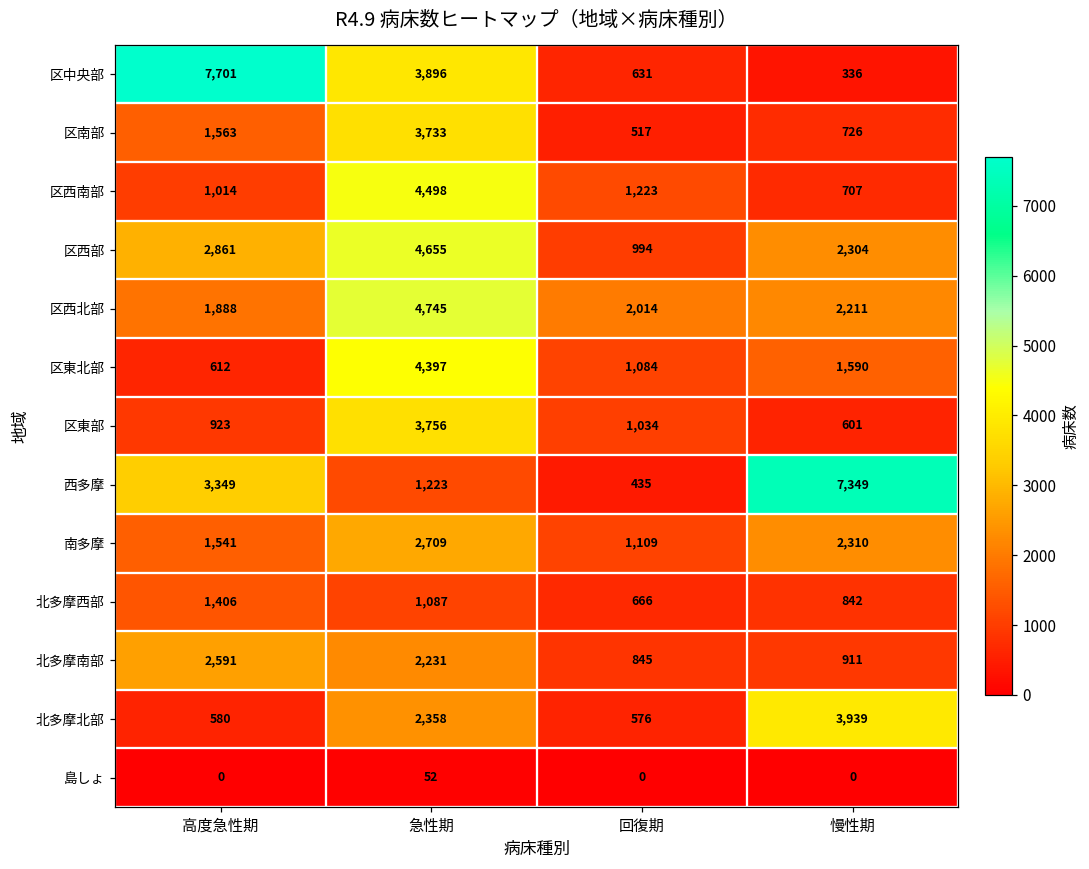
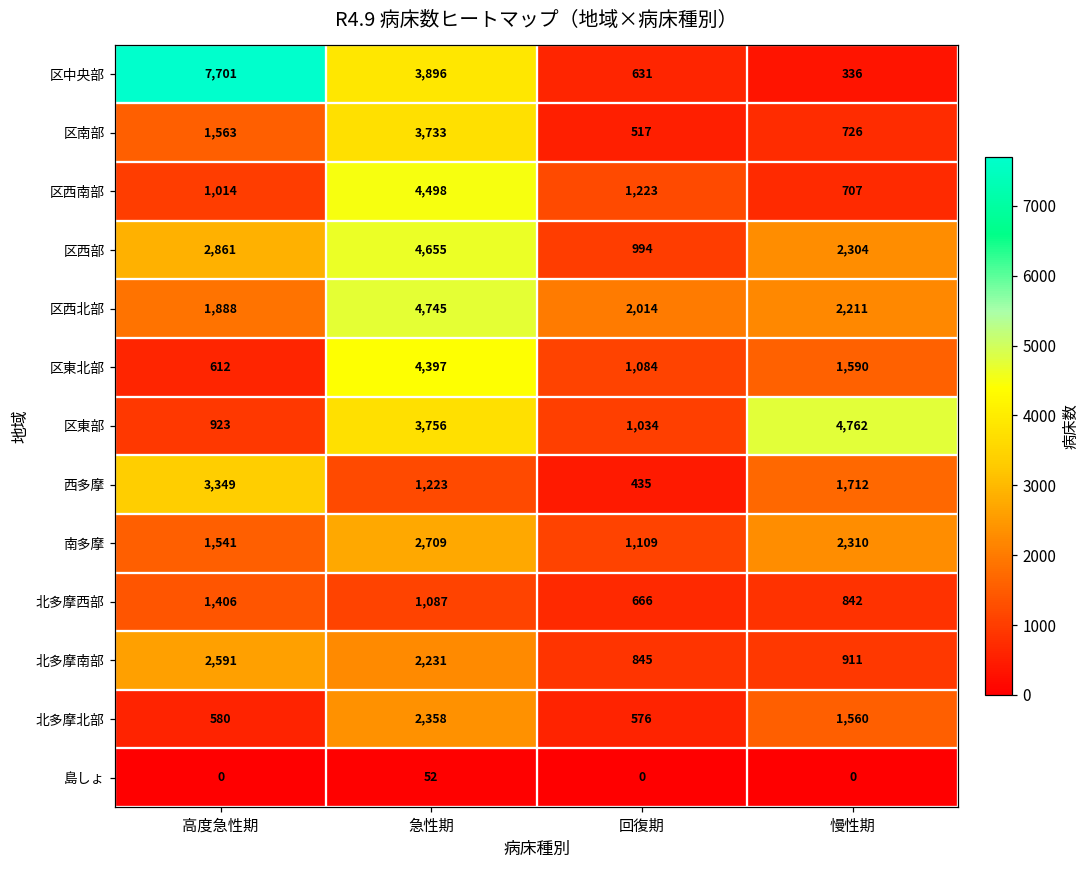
  {
    "区中央部": {
      "高度急性期": "7,701",
      "急性期": "3,896",
      "回復期": "631",
      "慢性期": "336"
    },
    "区南部": {
      "高度急性期": "1,563",
      "急性期": "3,733",
      "回復期": "517",
      "慢性期": "726"
    },
    "区西南部": {
      "高度急性期": "1,014",
      "急性期": "4,498",
      "回復期": "1,223",
      "慢性期": "707"
    },
    "区西部": {
      "高度急性期": "2,861",
      "急性期": "4,655",
      "回復期": "994",
      "慢性期": "2,304"
    },
    "区西北部": {
      "高度急性期": "1,888",
      "急性期": "4,745",
      "回復期": "2,014",
      "慢性期": "2,211"
    },
    "区東北部": {
      "高度急性期": "612",
      "急性期": "4,397",
      "回復期": "1,084",
      "慢性期": "1,590"
    },
    "区東部": {
      "高度急性期": "923",
      "急性期": "3,756",
      "回復期": "1,034",
-     "慢性期": "601"
+     "慢性期": "4,762"
    },
    "西多摩": {
      "高度急性期": "3,349",
      "急性期": "1,223",
      "回復期": "435",
-     "慢性期": "7,349"
+     "慢性期": "1,712"
    },
    "南多摩": {
      "高度急性期": "1,541",
      "急性期": "2,709",
      "回復期": "1,109",
      "慢性期": "2,310"
    },
    "北多摩西部": {
      "高度急性期": "1,406",
      "急性期": "1,087",
      "回復期": "666",
      "慢性期": "842"
    },
    "北多摩南部": {
      "高度急性期": "2,591",
      "急性期": "2,231",
      "回復期": "845",
      "慢性期": "911"
    },
    "北多摩北部": {
      "高度急性期": "580",
      "急性期": "2,358",
      "回復期": "576",
-     "慢性期": "3,939"
+     "慢性期": "1,560"
    },
    "島しょ": {
      "高度急性期": "0",
      "急性期": "52",
      "回復期": "0",
      "慢性期": "0"
    }
  }
